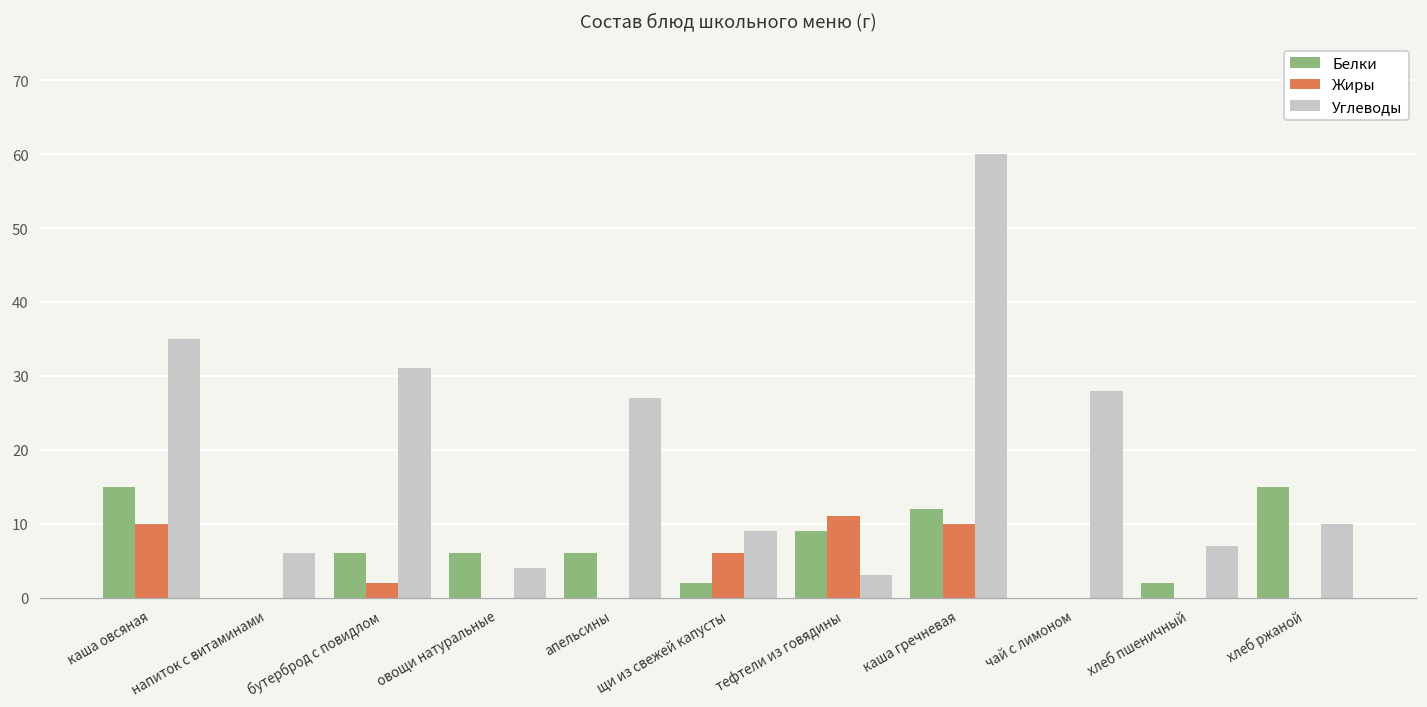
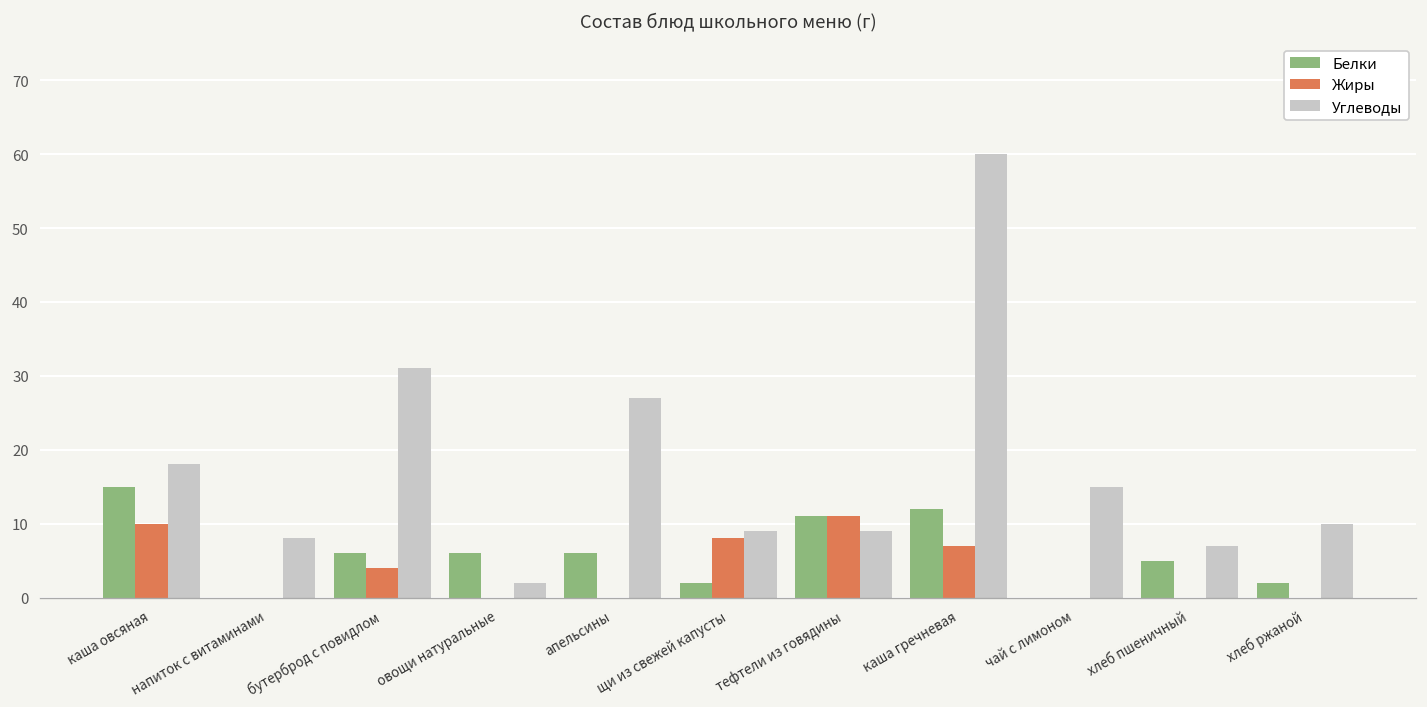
  {
    "Белки": {
      "каша овсяная": 15,
      "напиток с витаминами": 0,
      "бутерброд с повидлом": 6,
      "овощи натуральные": 6,
      "апельсины": 6,
      "щи из свежей капусты": 2,
-     "тефтели из говядины": 9,
+     "тефтели из говядины": 11,
      "каша гречневая": 12,
      "чай с лимоном": 0,
-     "хлеб пшеничный": 2,
-     "хлеб ржаной": 15
+     "хлеб пшеничный": 5,
+     "хлеб ржаной": 2
    },
    "Жиры": {
      "каша овсяная": 10,
      "напиток с витаминами": 0,
-     "бутерброд с повидлом": 2,
+     "бутерброд с повидлом": 4,
      "овощи натуральные": 0,
      "апельсины": 0,
-     "щи из свежей капусты": 6,
+     "щи из свежей капусты": 8,
      "тефтели из говядины": 11,
-     "каша гречневая": 10,
+     "каша гречневая": 7,
      "чай с лимоном": 0,
      "хлеб пшеничный": 0,
      "хлеб ржаной": 0
    },
    "Углеводы": {
-     "каша овсяная": 35,
-     "напиток с витаминами": 6,
+     "каша овсяная": 18,
+     "напиток с витаминами": 8,
      "бутерброд с повидлом": 31,
-     "овощи натуральные": 4,
+     "овощи натуральные": 2,
      "апельсины": 27,
      "щи из свежей капусты": 9,
-     "тефтели из говядины": 3,
+     "тефтели из говядины": 9,
      "каша гречневая": 60,
-     "чай с лимоном": 28,
+     "чай с лимоном": 15,
      "хлеб пшеничный": 7,
      "хлеб ржаной": 10
    }
  }
